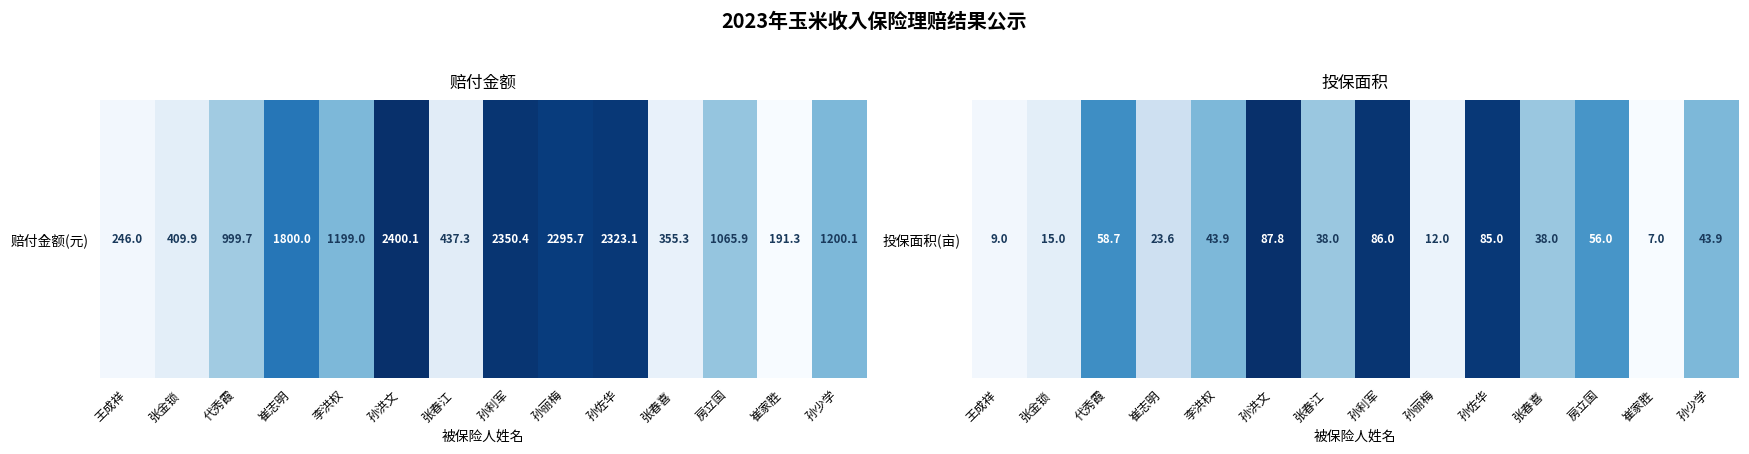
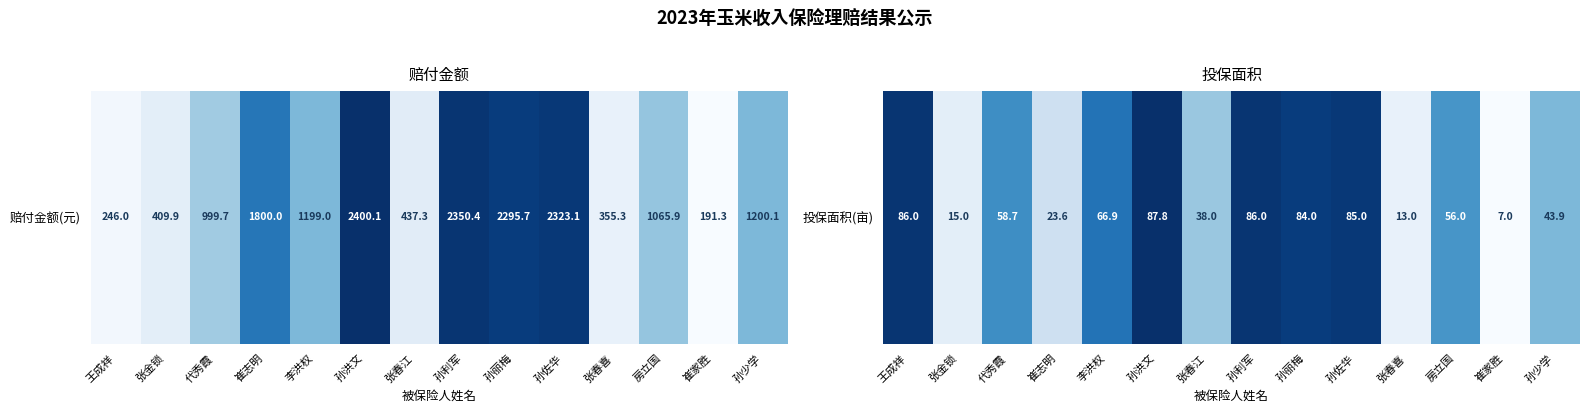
  {
    "赔付金额": {
      "赔付金额(元)": {
        "王成祥": 246.0,
        "张金锁": 409.9,
        "代秀霞": 999.7,
        "崔志明": 1800.0,
        "李洪权": 1199.0,
        "孙洪文": 2400.1,
        "张春江": 437.3,
        "孙利军": 2350.4,
        "孙丽梅": 2295.7,
        "孙佐华": 2323.1,
        "张春喜": 355.3,
        "房立国": 1065.9,
        "崔家胜": 191.3,
        "孙少学": 1200.1
      }
    },
    "投保面积": {
      "投保面积(亩)": {
-       "王成祥": 9.0,
+       "王成祥": 86.0,
        "张金锁": 15.0,
        "代秀霞": 58.7,
        "崔志明": 23.6,
-       "李洪权": 43.9,
+       "李洪权": 66.9,
        "孙洪文": 87.8,
        "张春江": 38.0,
        "孙利军": 86.0,
-       "孙丽梅": 12.0,
+       "孙丽梅": 84.0,
        "孙佐华": 85.0,
-       "张春喜": 38.0,
+       "张春喜": 13.0,
        "房立国": 56.0,
        "崔家胜": 7.0,
        "孙少学": 43.9
      }
    }
  }
